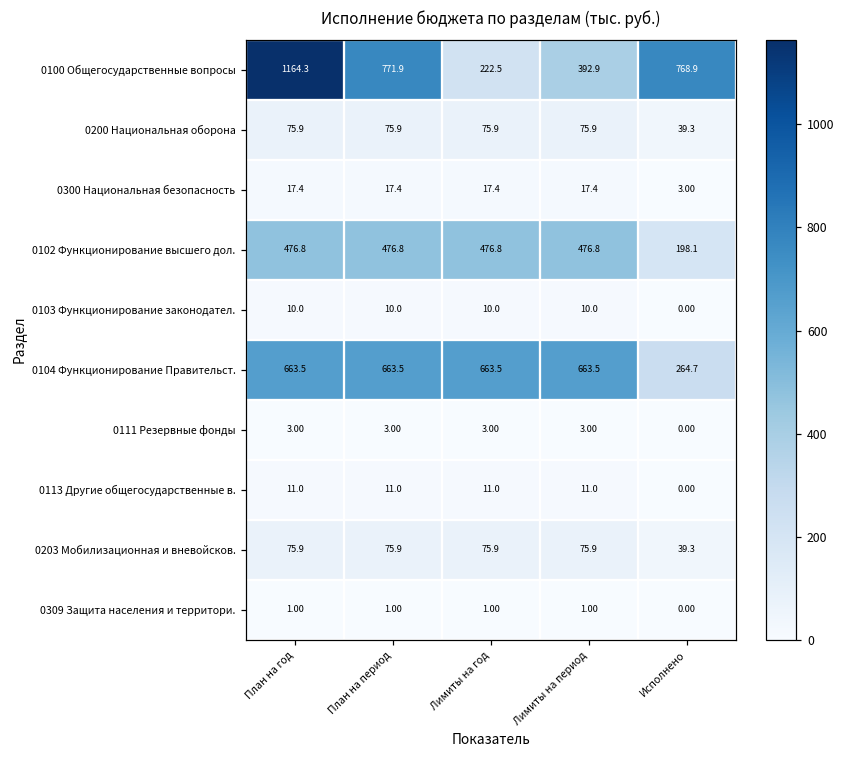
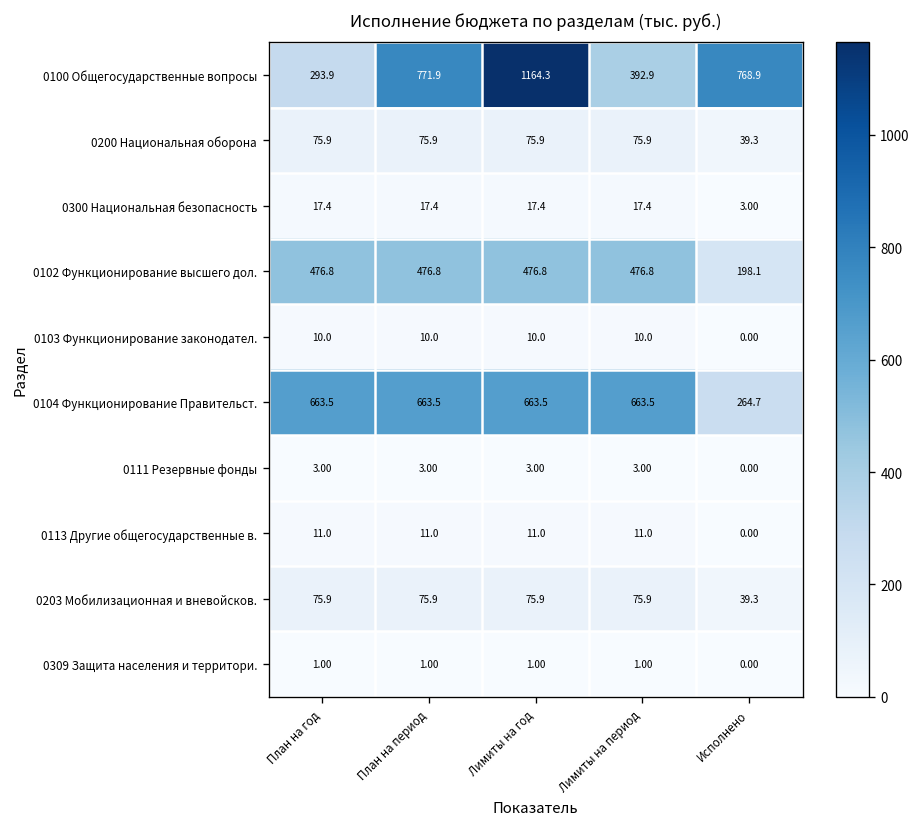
  {
    "0100 Общегосударственные вопросы": {
-     "План на год": 1164.3,
+     "План на год": 293.9,
      "План на период": 771.9,
-     "Лимиты на год": 222.5,
+     "Лимиты на год": 1164.3,
      "Лимиты на период": 392.9,
      "Исполнено": 768.9
    },
    "0200 Национальная оборона": {
      "План на год": 75.9,
      "План на период": 75.9,
      "Лимиты на год": 75.9,
      "Лимиты на период": 75.9,
      "Исполнено": 39.3
    },
    "0300 Национальная безопасность": {
      "План на год": 17.4,
      "План на период": 17.4,
      "Лимиты на год": 17.4,
      "Лимиты на период": 17.4,
      "Исполнено": 3.00
    },
    "0102 Функционирование высшего дол.": {
      "План на год": 476.8,
      "План на период": 476.8,
      "Лимиты на год": 476.8,
      "Лимиты на период": 476.8,
      "Исполнено": 198.1
    },
    "0103 Функционирование законодател.": {
      "План на год": 10.0,
      "План на период": 10.0,
      "Лимиты на год": 10.0,
      "Лимиты на период": 10.0,
      "Исполнено": 0.00
    },
    "0104 Функционирование Правительст.": {
      "План на год": 663.5,
      "План на период": 663.5,
      "Лимиты на год": 663.5,
      "Лимиты на период": 663.5,
      "Исполнено": 264.7
    },
    "0111 Резервные фонды": {
      "План на год": 3.00,
      "План на период": 3.00,
      "Лимиты на год": 3.00,
      "Лимиты на период": 3.00,
      "Исполнено": 0.00
    },
    "0113 Другие общегосударственные в.": {
      "План на год": 11.0,
      "План на период": 11.0,
      "Лимиты на год": 11.0,
      "Лимиты на период": 11.0,
      "Исполнено": 0.00
    },
    "0203 Мобилизационная и вневойсков.": {
      "План на год": 75.9,
      "План на период": 75.9,
      "Лимиты на год": 75.9,
      "Лимиты на период": 75.9,
      "Исполнено": 39.3
    },
    "0309 Защита населения и территори.": {
      "План на год": 1.00,
      "План на период": 1.00,
      "Лимиты на год": 1.00,
      "Лимиты на период": 1.00,
      "Исполнено": 0.00
    }
  }
